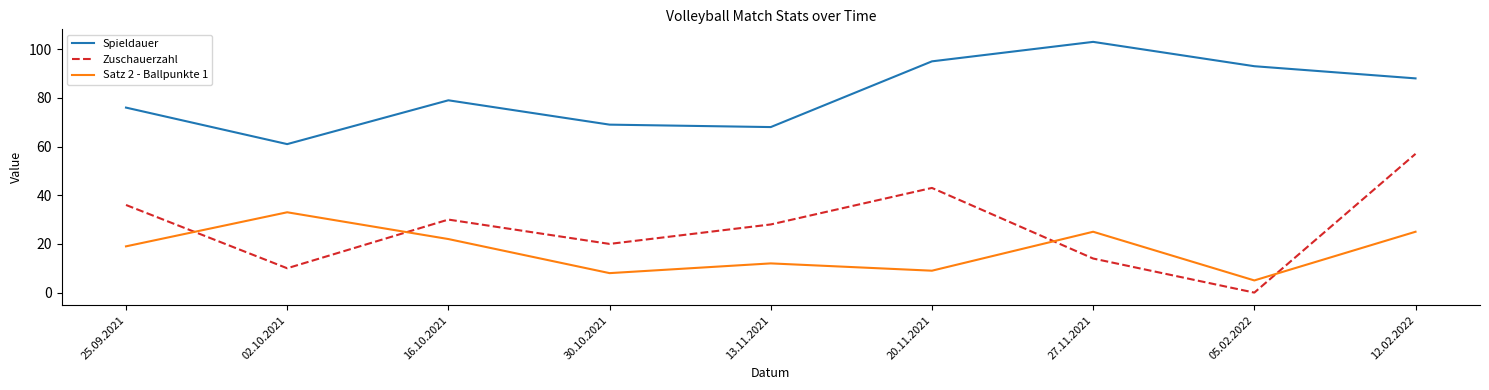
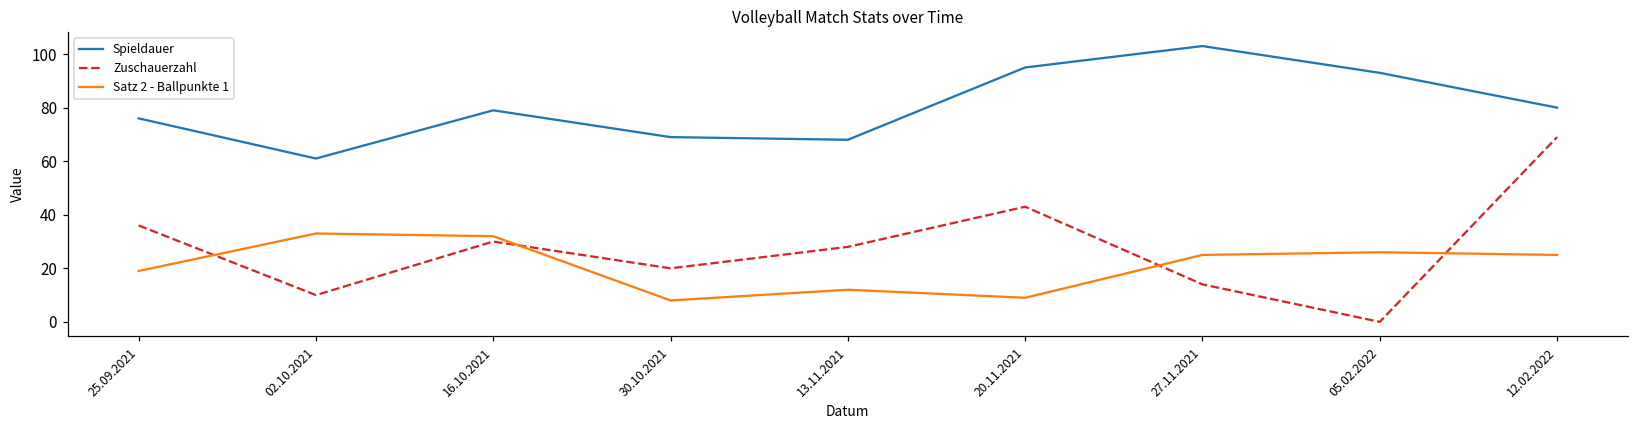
  {
    "Spieldauer": {
      "25.09.2021": 76,
      "02.10.2021": 61,
      "16.10.2021": 79,
      "30.10.2021": 69,
      "13.11.2021": 68,
      "20.11.2021": 95,
      "27.11.2021": 103,
      "05.02.2022": 93,
-     "12.02.2022": 88
+     "12.02.2022": 80
    },
    "Zuschauerzahl": {
      "25.09.2021": 36,
      "02.10.2021": 10,
      "16.10.2021": 30,
      "30.10.2021": 20,
      "13.11.2021": 28,
      "20.11.2021": 43,
      "27.11.2021": 14,
      "05.02.2022": 0,
-     "12.02.2022": 57
+     "12.02.2022": 69
    },
    "Satz 2 - Ballpunkte 1": {
      "25.09.2021": 19,
      "02.10.2021": 33,
-     "16.10.2021": 22,
+     "16.10.2021": 32,
      "30.10.2021": 8,
      "13.11.2021": 12,
      "20.11.2021": 9,
      "27.11.2021": 25,
-     "05.02.2022": 5,
+     "05.02.2022": 26,
      "12.02.2022": 25
    }
  }
